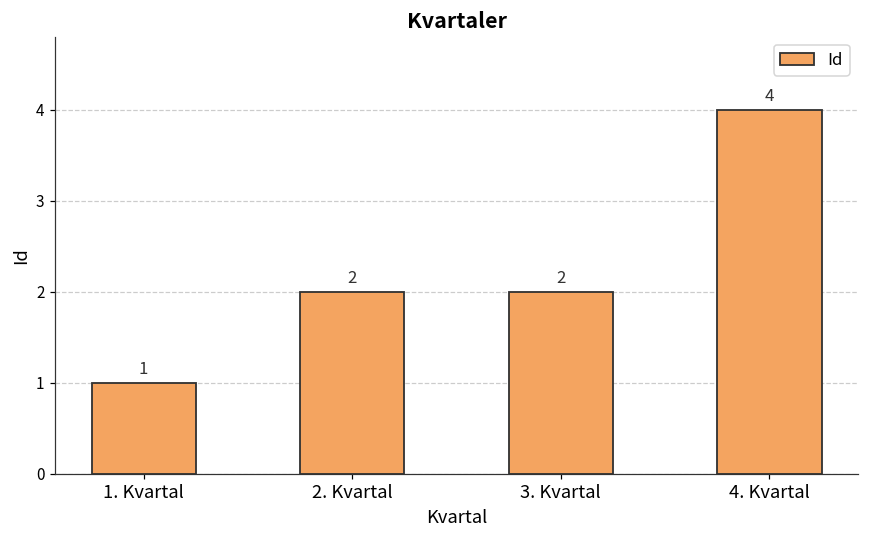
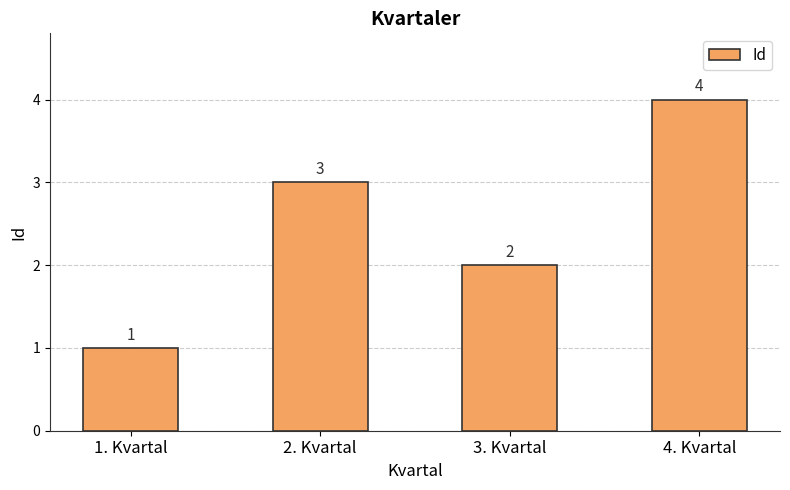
  {
    "1. Kvartal": 1,
-   "2. Kvartal": 2,
+   "2. Kvartal": 3,
    "3. Kvartal": 2,
    "4. Kvartal": 4
  }
